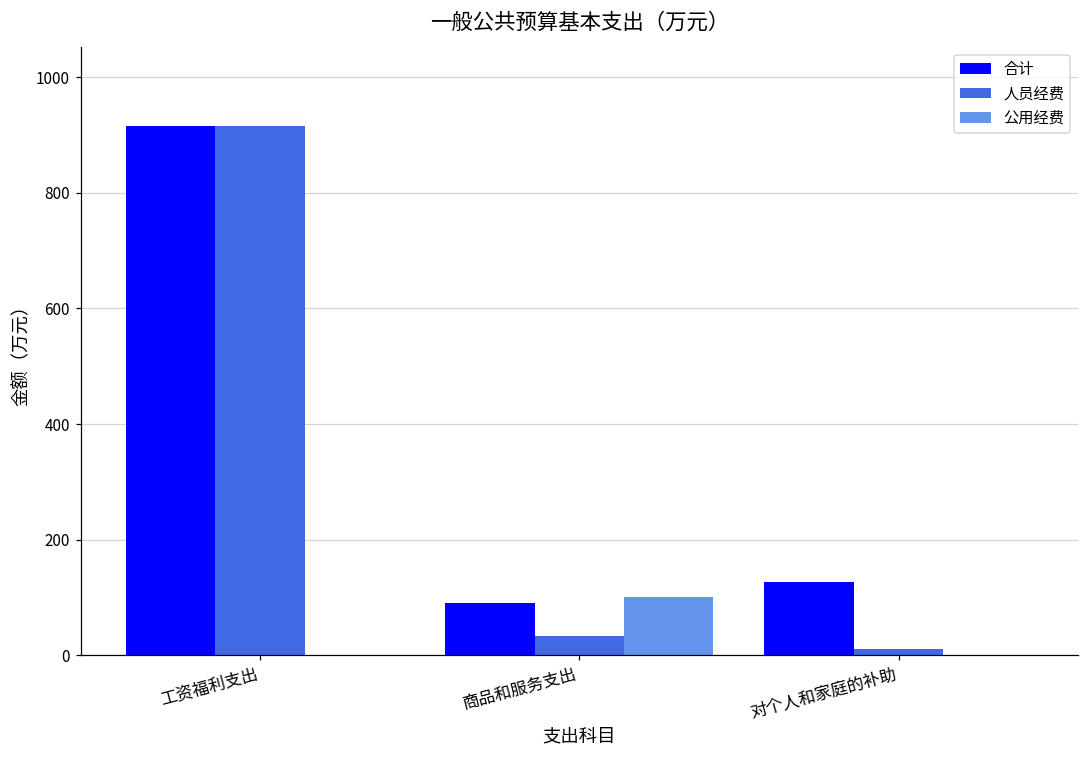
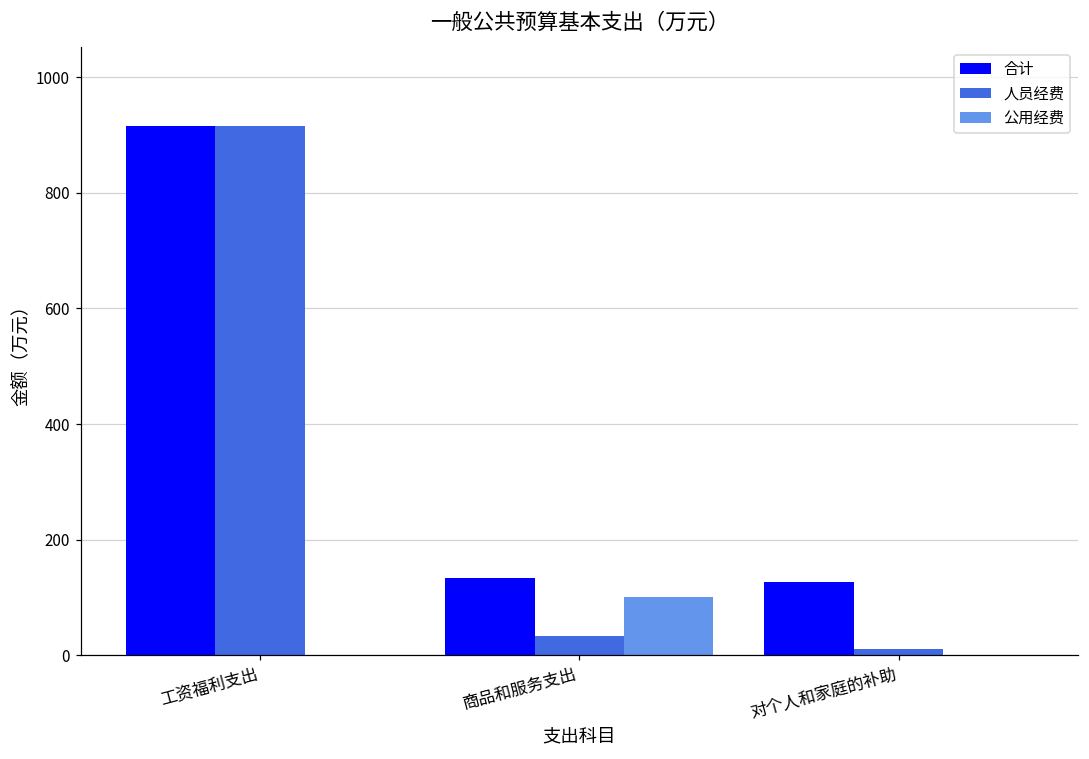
  {
    "合计": {
      "工资福利支出": 910,
-     "商品和服务支出": 90,
+     "商品和服务支出": 130,
      "对个人和家庭的补助": 130
    }
  }
